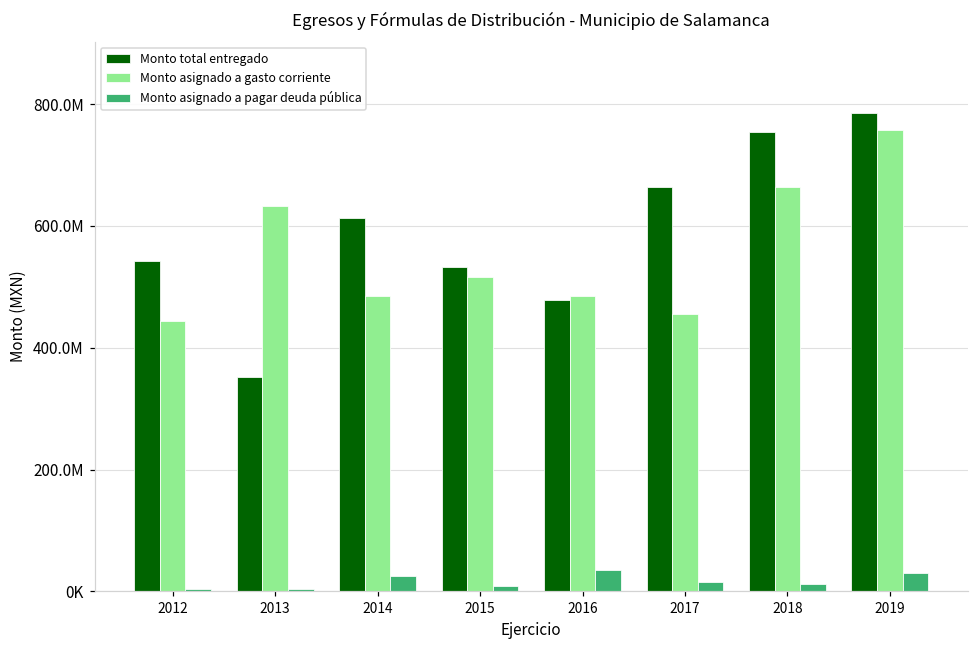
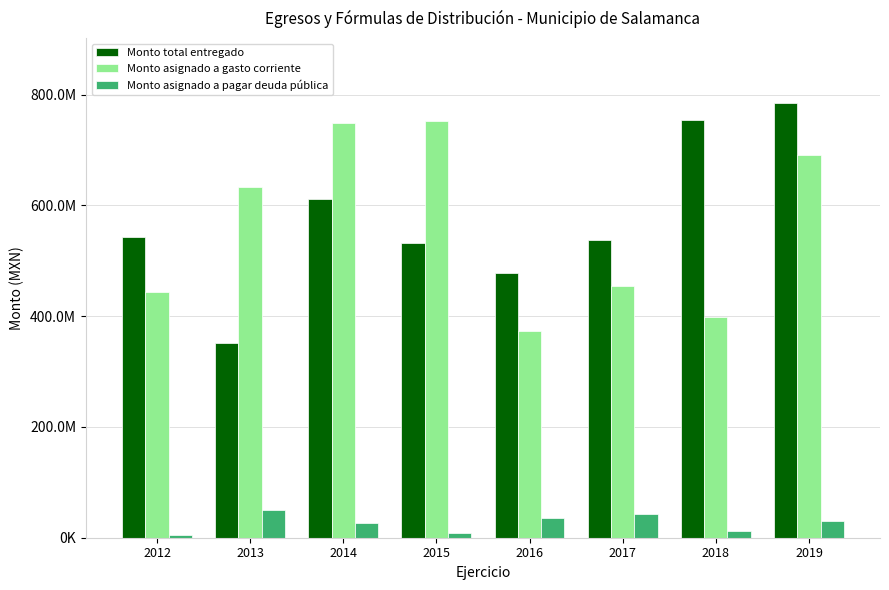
  {
    "Monto total entregado": {
      "2012": 540000000,
      "2013": 350000000,
      "2014": 610000000,
      "2015": 530000000,
      "2016": 480000000,
-     "2017": 660000000,
+     "2017": 540000000,
      "2018": 750000000,
      "2019": 780000000
    },
    "Monto asignado a gasto corriente": {
      "2012": 440000000,
      "2013": 630000000,
-     "2014": 490000000,
-     "2015": 520000000,
-     "2016": 480000000,
+     "2014": 750000000,
+     "2015": 750000000,
+     "2016": 370000000,
      "2017": 450000000,
-     "2018": 660000000,
-     "2019": 760000000
+     "2018": 400000000,
+     "2019": 690000000
    },
    "Monto asignado a pagar deuda pública": {
      "2012": 0,
-     "2013": 0,
+     "2013": 50000000,
      "2014": 30000000,
      "2015": 10000000,
      "2016": 40000000,
-     "2017": 20000000,
+     "2017": 40000000,
      "2018": 10000000,
      "2019": 30000000
    }
  }
